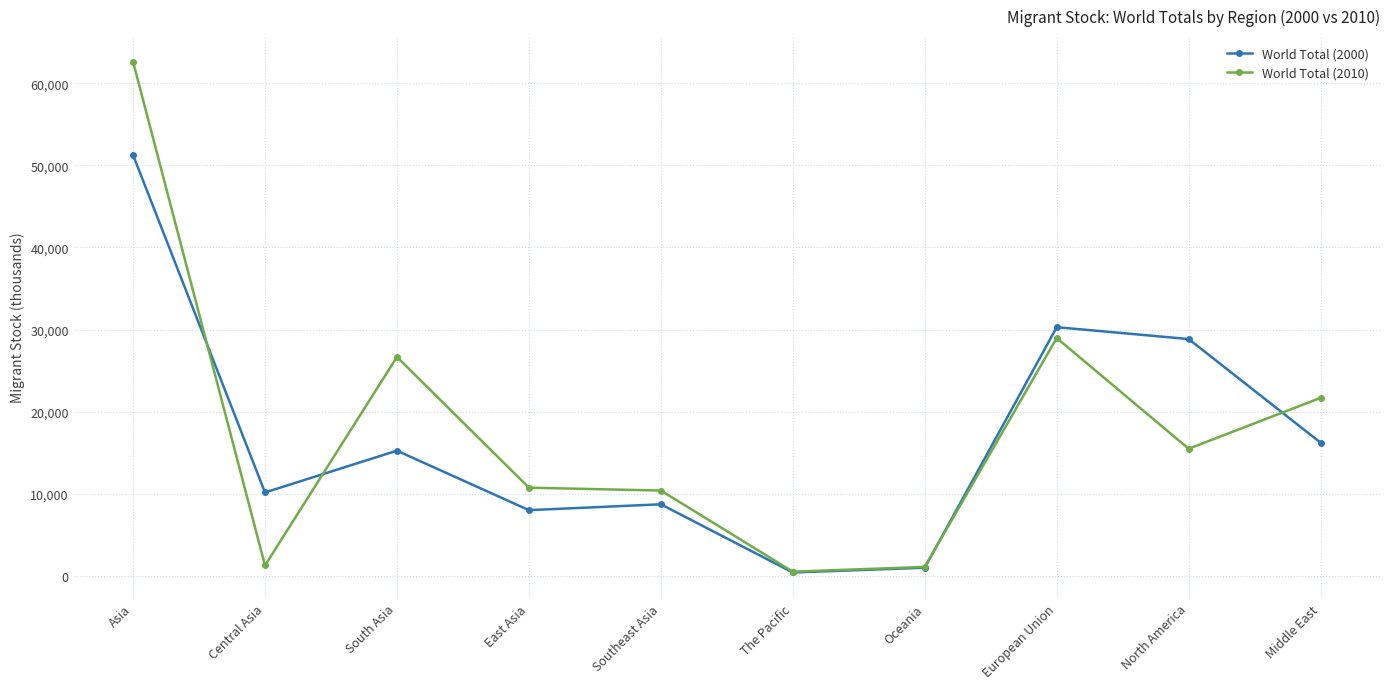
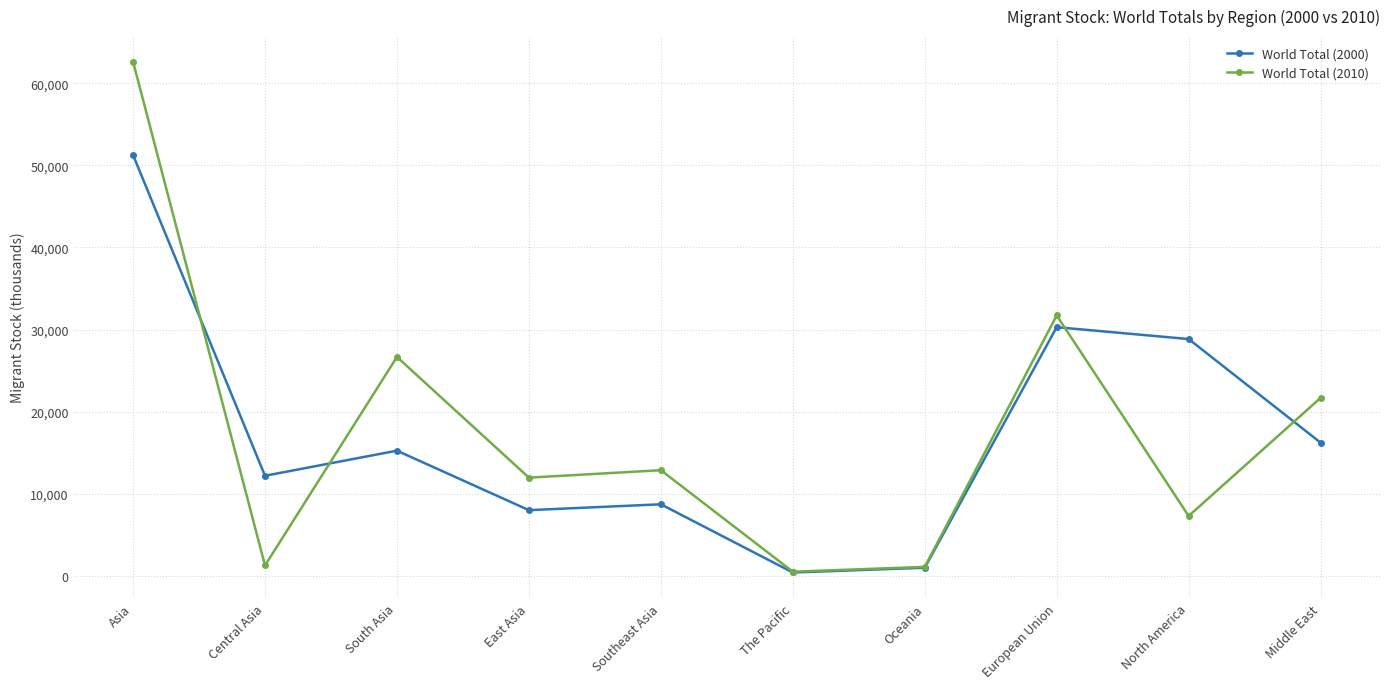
  {
    "World Total (2000)": {
      "Asia": "51,000",
-     "Central Asia": "10,000",
+     "Central Asia": "12,000",
      "South Asia": "15,000",
      "East Asia": "8,000",
      "Southeast Asia": "9,000",
      "European Union": "30,000",
      "North America": "29,000",
      "Middle East": "16,000"
    },
    "World Total (2010)": {
      "Asia": "63,000",
      "Central Asia": "1,000",
      "South Asia": "27,000",
-     "East Asia": "11,000",
-     "Southeast Asia": "10,000",
-     "European Union": "29,000",
-     "North America": "15,000",
+     "East Asia": "12,000",
+     "Southeast Asia": "13,000",
+     "European Union": "32,000",
+     "North America": "7,000",
      "Middle East": "22,000"
    }
  }
